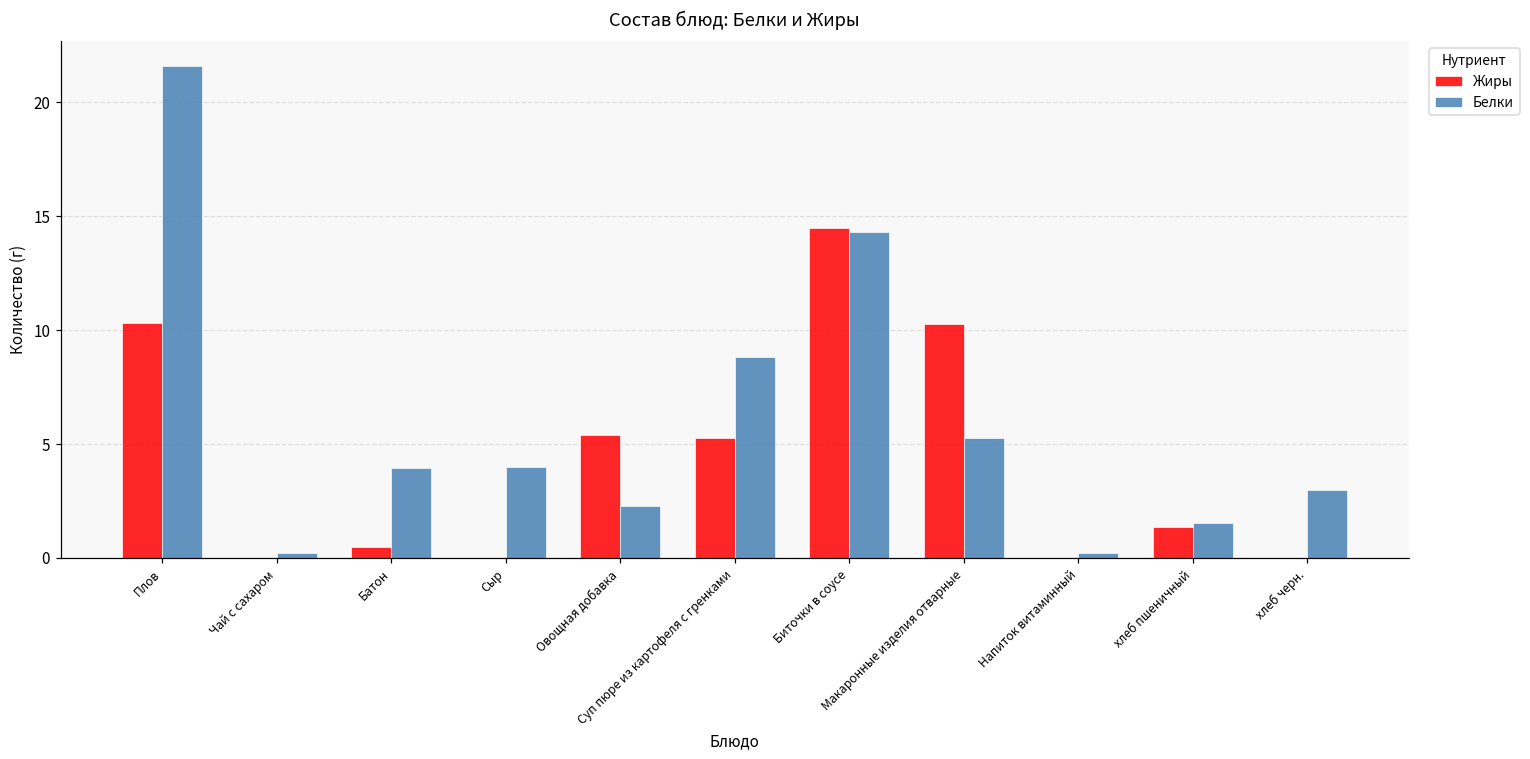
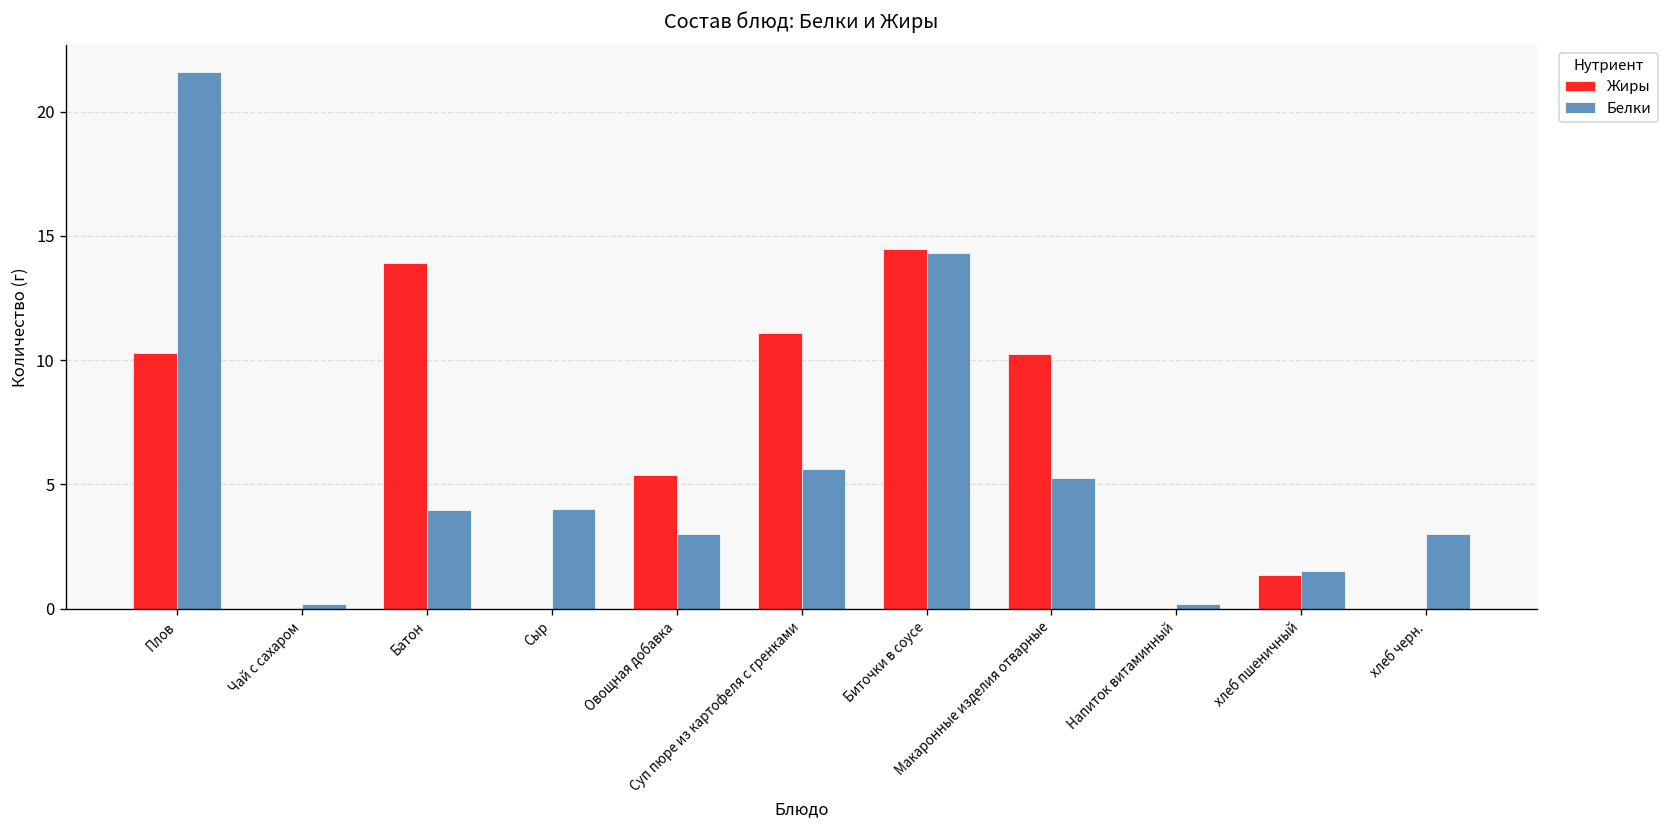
  {
    "Жиры": {
      "Плов": 10.3,
      "Чай с сахаром": 0.0,
-     "Батон": 0.5,
+     "Батон": 13.9,
      "Сыр": 0.0,
      "Овощная добавка": 5.4,
-     "Суп пюре из картофеля с гренками": 5.3,
+     "Суп пюре из картофеля с гренками": 11.1,
      "Биточки в соусе": 14.5,
      "Макаронные изделия отварные": 10.3,
      "Напиток витаминный": 0.0,
      "хлеб пшеничный": 1.4,
      "хлеб черн.": 0.0
    },
    "Белки": {
      "Плов": 21.6,
      "Чай с сахаром": 0.2,
      "Батон": 4.0,
      "Сыр": 4.0,
-     "Овощная добавка": 2.3,
-     "Суп пюре из картофеля с гренками": 8.8,
+     "Овощная добавка": 3.0,
+     "Суп пюре из картофеля с гренками": 5.6,
      "Биточки в соусе": 14.3,
      "Макаронные изделия отварные": 5.3,
      "Напиток витаминный": 0.2,
      "хлеб пшеничный": 1.5,
      "хлеб черн.": 3.0
    }
  }
